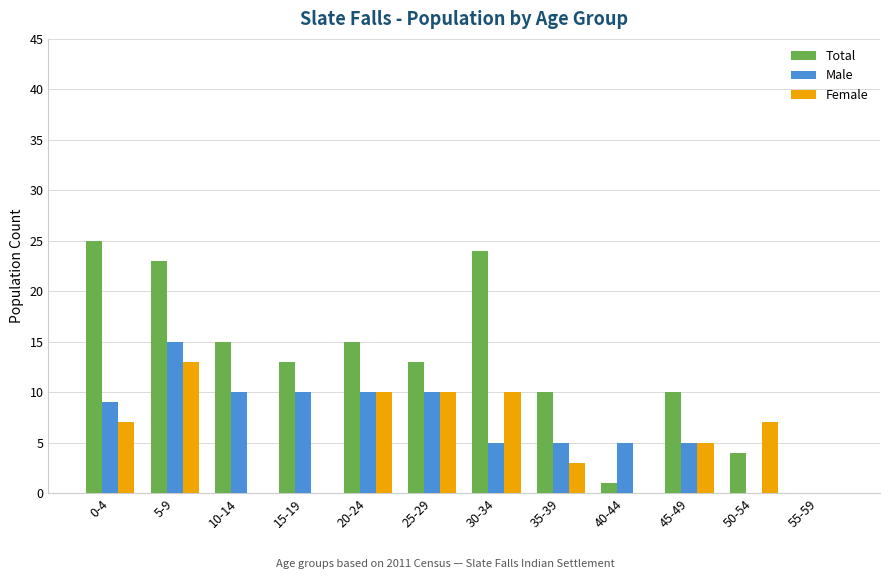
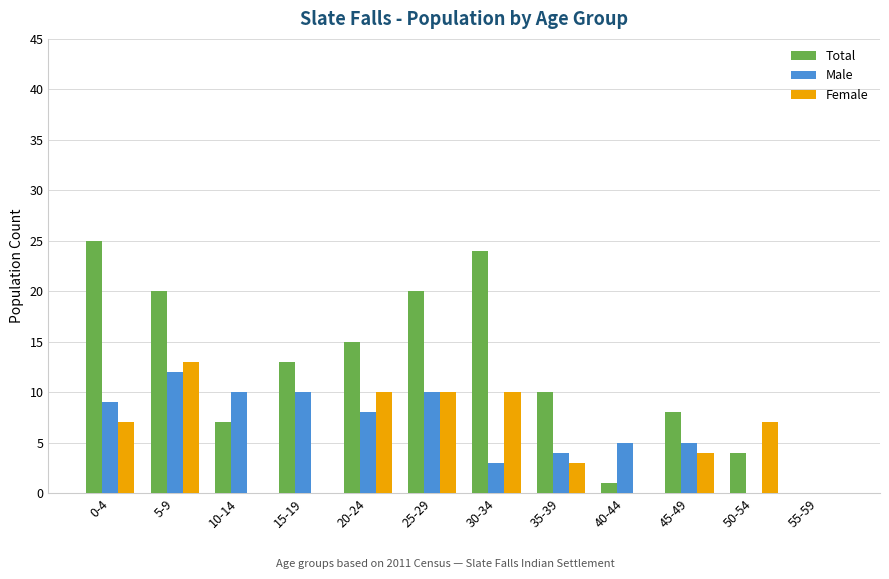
  {
    "Total": {
      "0-4": 25,
-     "5-9": 23,
-     "10-14": 15,
+     "5-9": 20,
+     "10-14": 7,
      "15-19": 13,
      "20-24": 15,
-     "25-29": 13,
+     "25-29": 20,
      "30-34": 24,
      "35-39": 10,
      "40-44": 1,
-     "45-49": 10,
+     "45-49": 8,
      "50-54": 4,
      "55-59": 0
    },
    "Male": {
      "0-4": 9,
-     "5-9": 15,
+     "5-9": 12,
      "10-14": 10,
      "15-19": 10,
-     "20-24": 10,
+     "20-24": 8,
      "25-29": 10,
-     "30-34": 5,
-     "35-39": 5,
+     "30-34": 3,
+     "35-39": 4,
      "40-44": 5,
      "45-49": 5,
      "50-54": 0,
      "55-59": 0
    },
    "Female": {
      "0-4": 7,
      "5-9": 13,
      "10-14": 0,
      "15-19": 0,
      "20-24": 10,
      "25-29": 10,
      "30-34": 10,
      "35-39": 3,
      "40-44": 0,
-     "45-49": 5,
+     "45-49": 4,
      "50-54": 7,
      "55-59": 0
    }
  }
